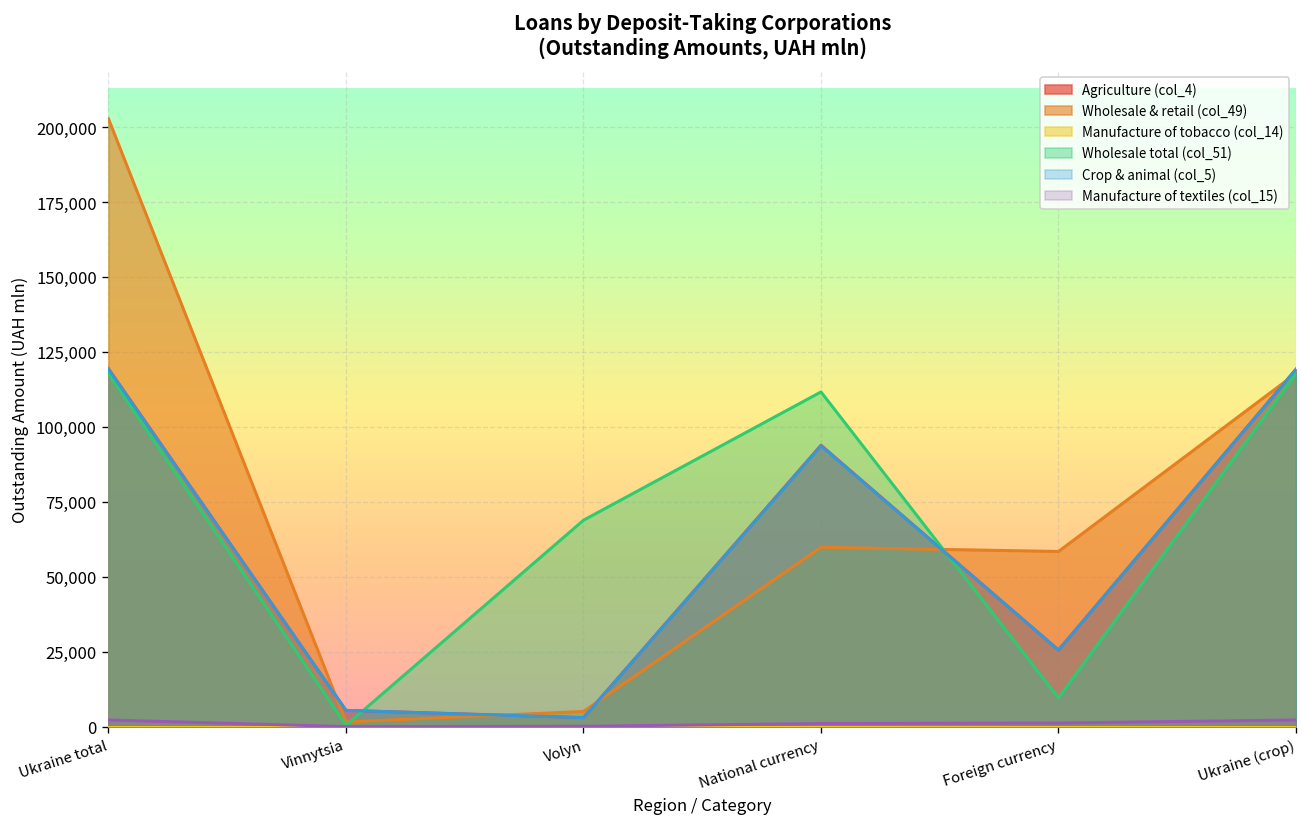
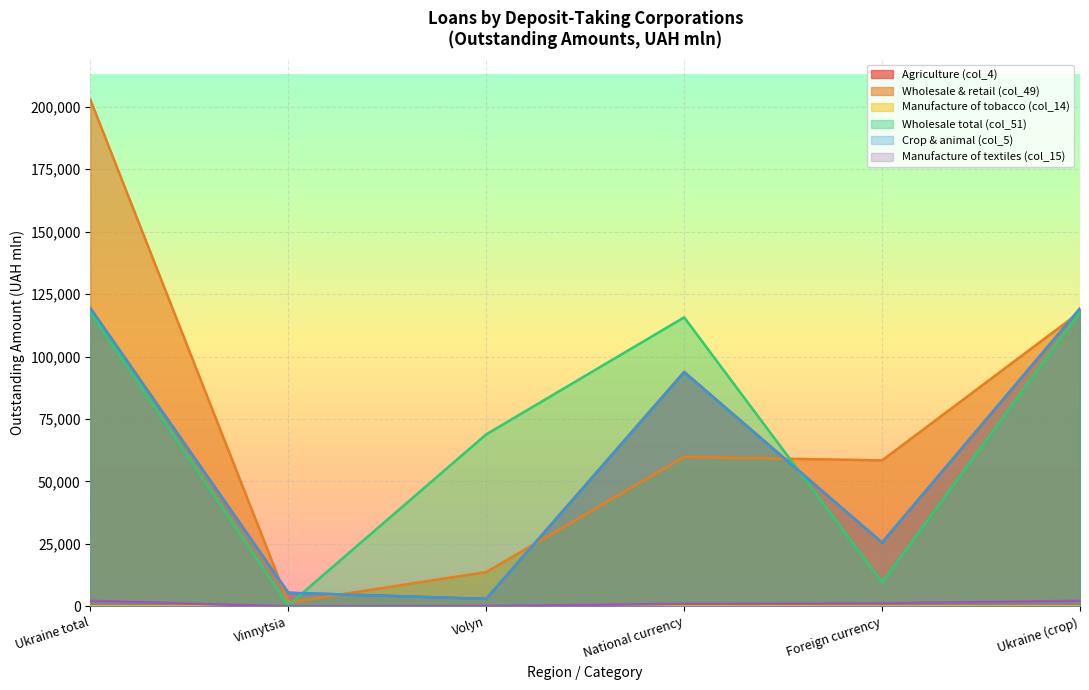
  {
    "Wholesale & retail (col_49)": {
      "Ukraine total": "203,000",
      "Vinnytsia": "2,000",
-     "Volyn": "5,000",
+     "Volyn": "14,000",
      "National currency": "60,000",
      "Foreign currency": "58,000"
    },
    "Manufacture of tobacco (col_14)": {
      "Ukraine total": "0",
      "Foreign currency": "0",
      "Ukraine (crop)": "0"
    },
    "Wholesale total (col_51)": {
      "Ukraine total": "118,000",
      "Volyn": "69,000",
-     "National currency": "112,000",
+     "National currency": "116,000",
      "Foreign currency": "10,000"
    }
  }
